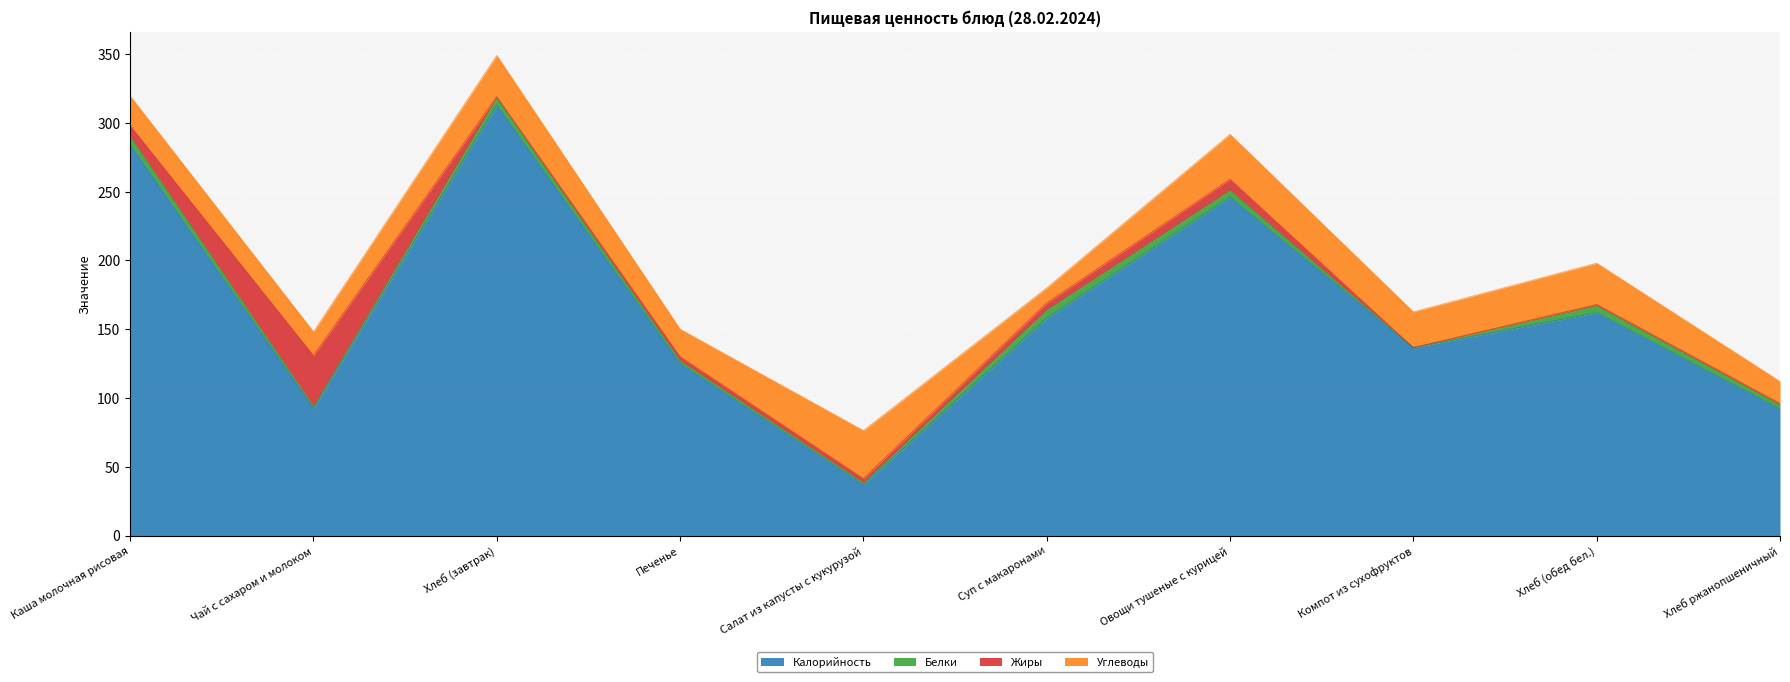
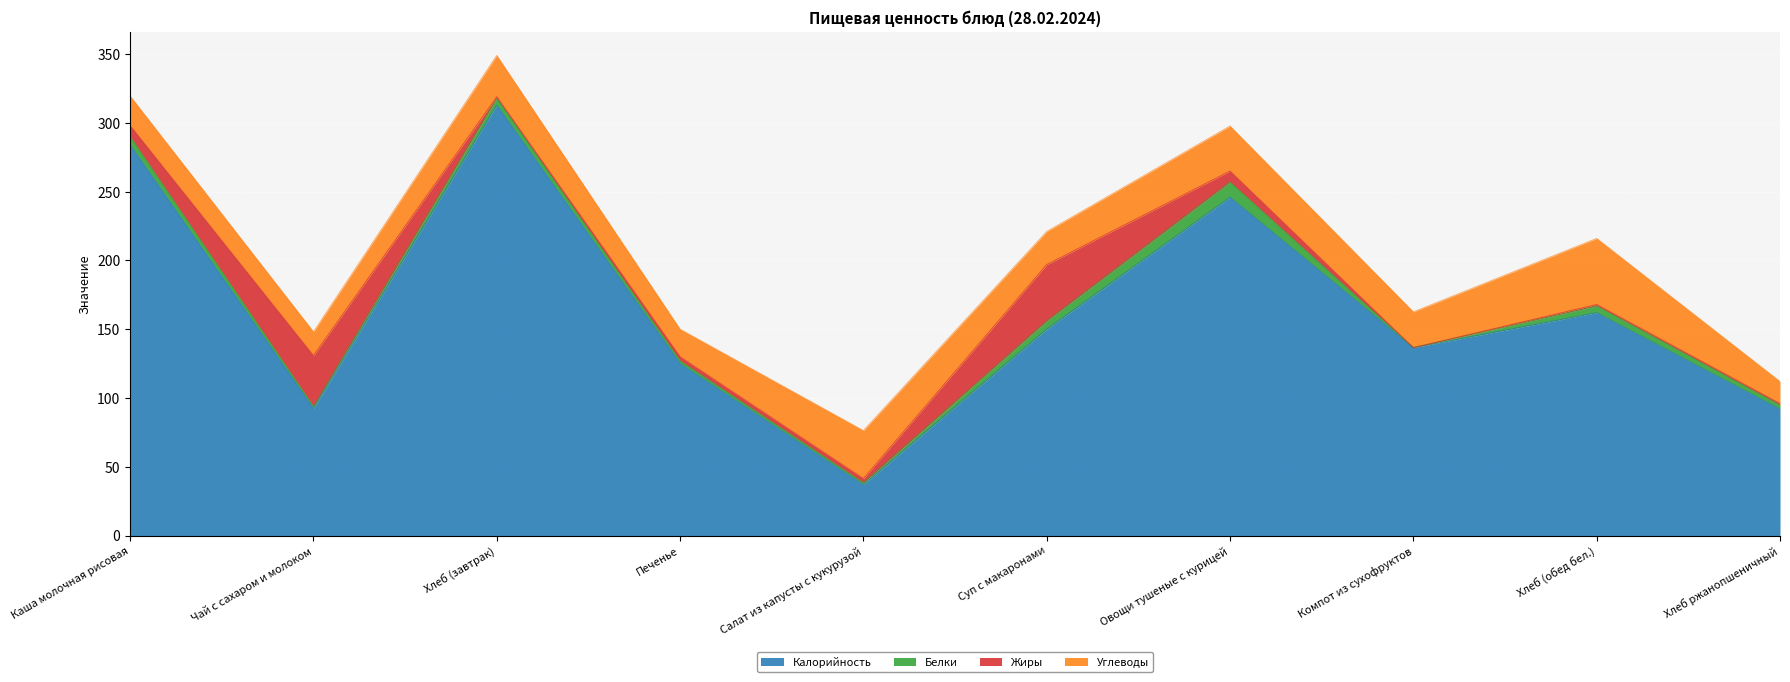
  {
    "Калорийность": {
      "Каша молочная рисовая": 284,
      "Хлеб (завтрак)": 313,
      "Печенье": 125,
-     "Суп с макаронами": 158,
+     "Суп с макаронами": 150,
      "Овощи тушеные с курицей": 246,
      "Хлеб (обед бел.)": 162,
      "Хлеб ржанопшеничный": 92
    },
    "Белки": {
      "Каша молочная рисовая": 6,
      "Печенье": 2,
      "Суп с макаронами": 6,
-     "Овощи тушеные с курицей": 5
+     "Овощи тушеные с курицей": 11
    },
    "Жиры": {
      "Каша молочная рисовая": 8,
      "Чай с сахаром и молоком": 37,
      "Печенье": 3,
      "Салат из капусты с кукурузой": 3,
-     "Суп с макаронами": 5,
+     "Суп с макаронами": 41,
      "Овощи тушеные с курицей": 8
    },
    "Углеводы": {
      "Каша молочная рисовая": 22,
      "Чай с сахаром и молоком": 17,
      "Хлеб (завтрак)": 30,
      "Печенье": 20,
      "Салат из капусты с кукурузой": 35,
-     "Суп с макаронами": 11,
+     "Суп с макаронами": 24,
      "Овощи тушеные с курицей": 33,
      "Компот из сухофруктов": 26,
-     "Хлеб (обед бел.)": 30,
+     "Хлеб (обед бел.)": 48,
      "Хлеб ржанопшеничный": 16
    }
  }
